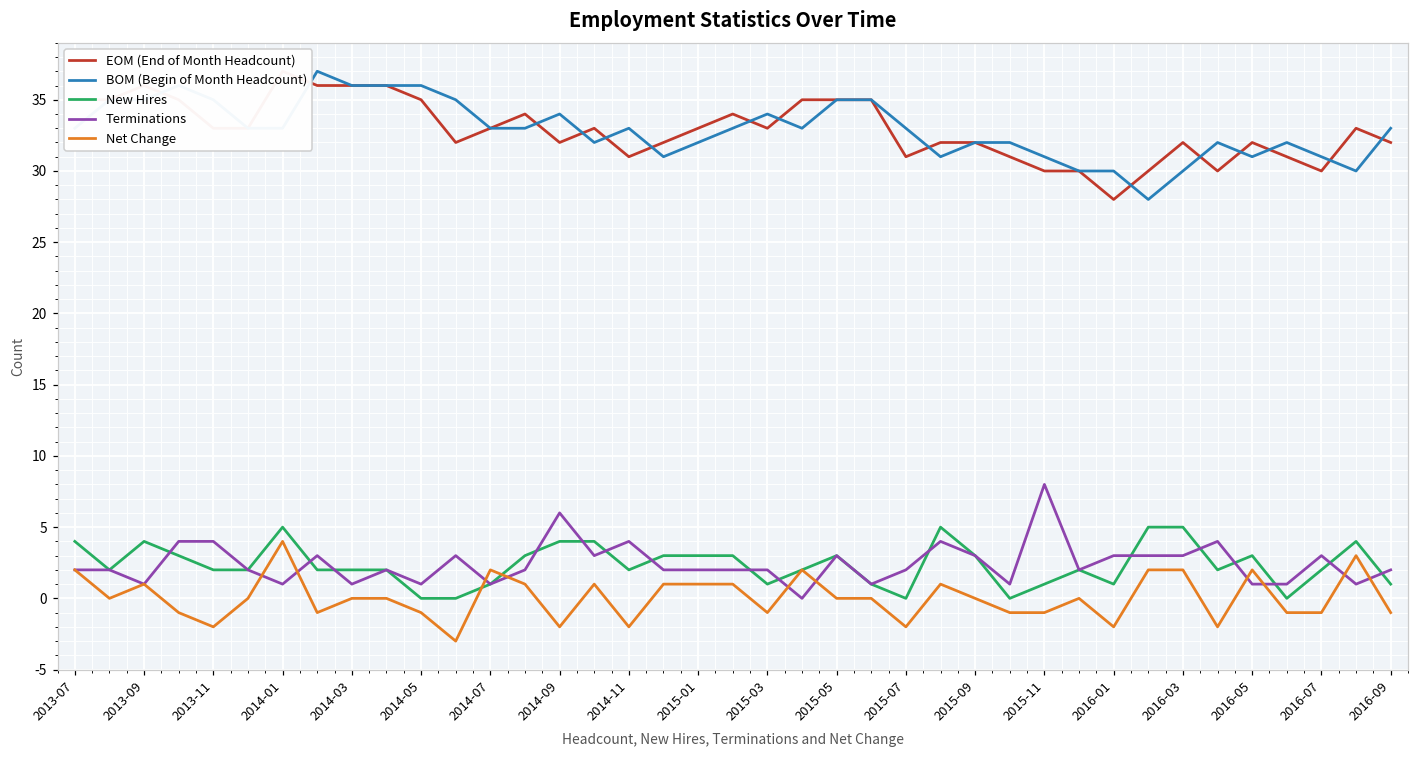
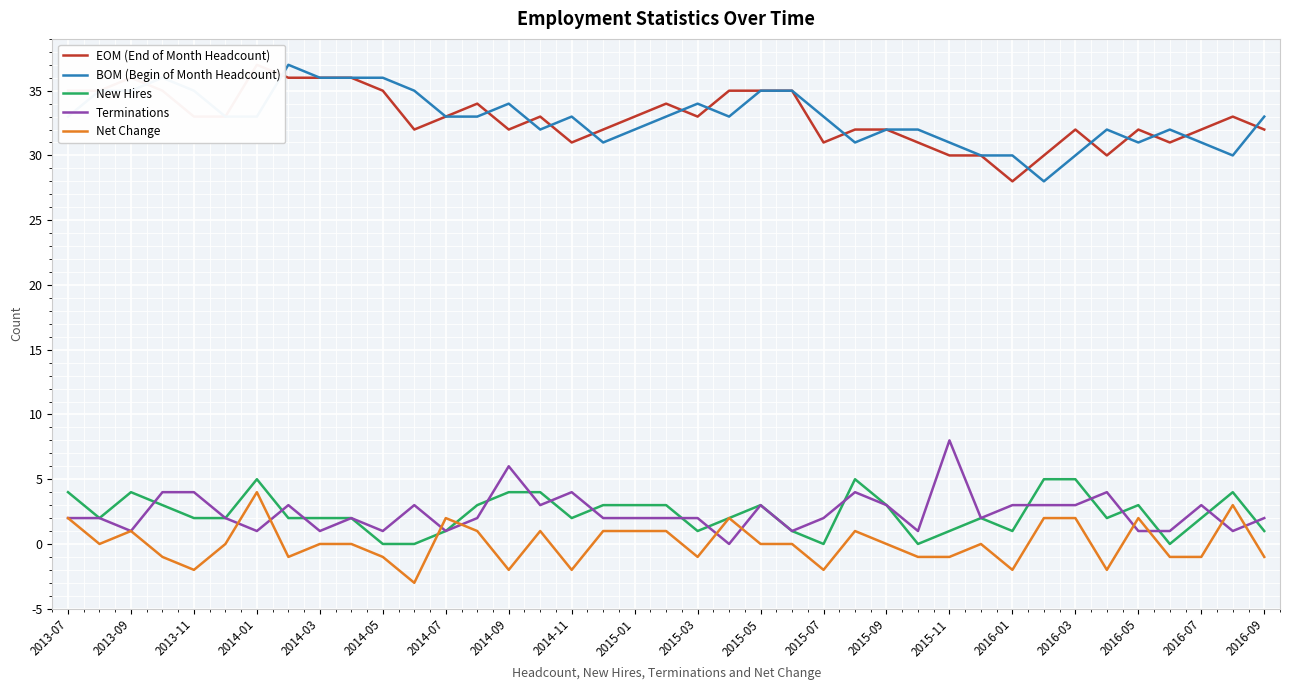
  {
    "EOM (End of Month Headcount)": {
      "2014-05": 35,
      "2014-09": 32,
      "2014-11": 31,
      "2015-01": 33,
      "2015-03": 33,
      "2015-07": 31,
      "2015-11": 30,
      "2016-01": 28,
      "2016-03": 32,
      "2016-05": 32,
-     "2016-07": 30,
+     "2016-07": 32,
      "2016-09": 32
    },
    "BOM (Begin of Month Headcount)": {
      "2014-05": 36,
      "2014-09": 34,
      "2014-11": 33,
      "2015-01": 32,
      "2015-03": 34,
      "2015-07": 33,
      "2015-11": 31,
      "2016-01": 30,
      "2016-03": 30,
      "2016-05": 31,
      "2016-07": 31,
      "2016-09": 33
    },
    "New Hires": {
      "2013-07": 4,
      "2013-09": 4,
      "2013-11": 2,
      "2014-01": 5,
      "2014-03": 2,
      "2014-05": 0,
      "2014-09": 4,
      "2014-11": 2,
      "2015-01": 3,
      "2015-03": 1,
      "2015-07": 0,
      "2015-11": 1,
      "2016-01": 1,
      "2016-03": 5,
      "2016-05": 3,
      "2016-07": 2,
      "2016-09": 1
    },
    "Terminations": {
      "2013-11": 4,
      "2014-01": 1,
      "2014-03": 1,
      "2014-05": 1,
      "2014-09": 6,
      "2014-11": 4,
      "2015-01": 2,
      "2015-03": 2,
      "2015-07": 2,
      "2015-11": 8,
      "2016-01": 3,
      "2016-03": 3,
      "2016-05": 1,
      "2016-07": 3,
      "2016-09": 2
    },
    "Net Change": {
      "2013-11": -2,
      "2014-01": 4,
      "2014-03": 0,
      "2014-05": -1,
      "2014-07": 2,
      "2014-09": -2,
      "2014-11": -2,
      "2015-01": 1,
      "2015-03": -1,
      "2015-05": 0,
      "2015-07": -2,
      "2015-09": 0,
      "2015-11": -1,
      "2016-01": -2,
      "2016-03": 2,
      "2016-05": 2,
      "2016-07": -1,
      "2016-09": -1
    }
  }
